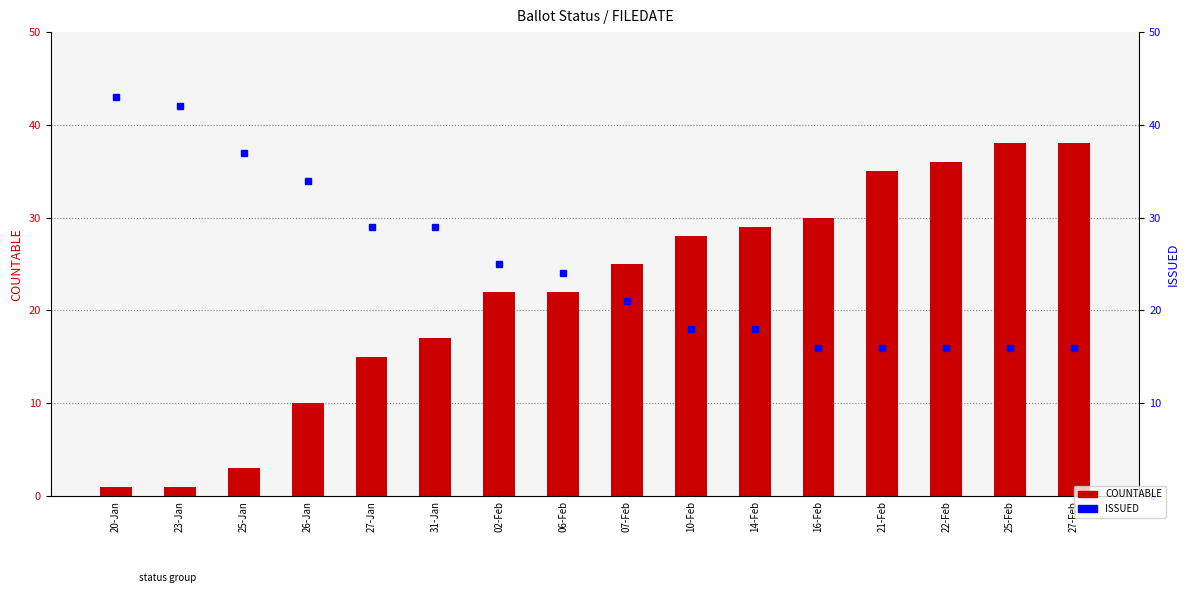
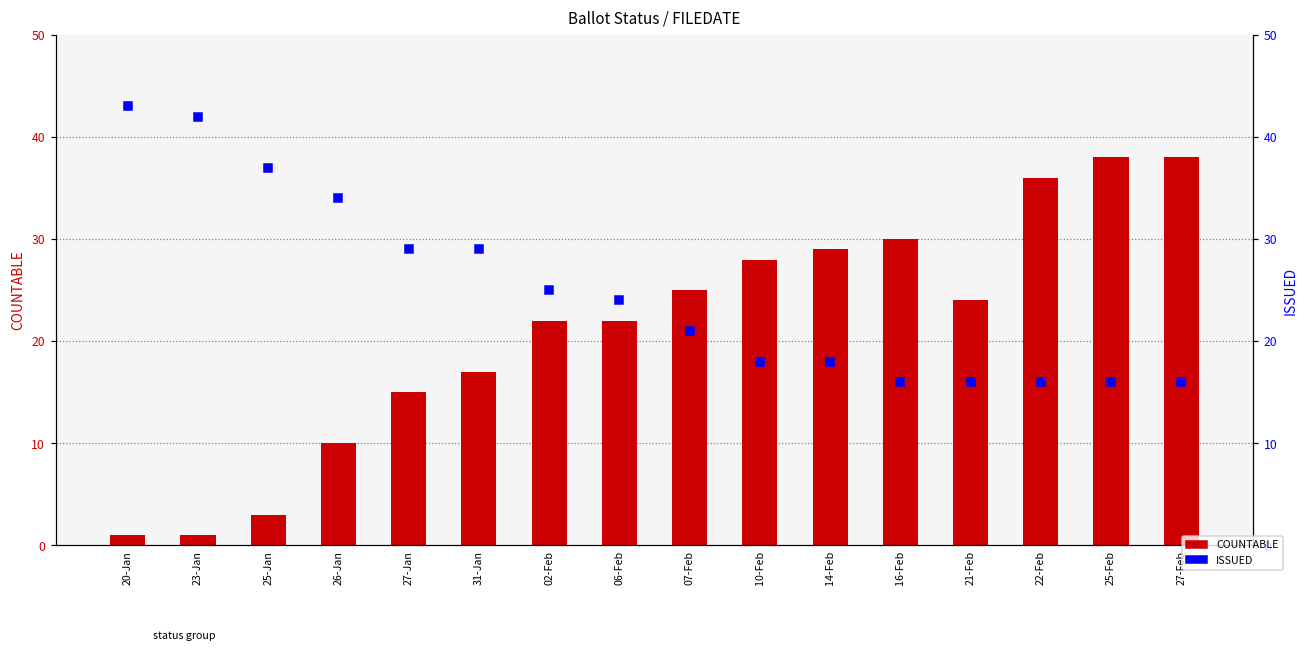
  {
    "COUNTABLE": {
      "20-Jan": 1,
      "23-Jan": 1,
      "25-Jan": 3,
      "26-Jan": 10,
      "27-Jan": 15,
      "31-Jan": 17,
      "02-Feb": 22,
      "06-Feb": 22,
      "07-Feb": 25,
      "10-Feb": 28,
      "14-Feb": 29,
      "16-Feb": 30,
-     "21-Feb": 35,
+     "21-Feb": 24,
      "22-Feb": 36,
      "25-Feb": 38,
      "27-Feb": 38
    },
    "ISSUED": {
      "20-Jan": 43,
      "23-Jan": 42,
      "25-Jan": 37,
      "26-Jan": 34,
      "27-Jan": 29,
      "31-Jan": 29,
      "02-Feb": 25,
      "06-Feb": 24,
      "07-Feb": 21,
      "10-Feb": 18,
      "14-Feb": 18,
      "16-Feb": 16,
      "21-Feb": 16,
      "22-Feb": 16,
      "25-Feb": 16,
      "27-Feb": 16
    }
  }
